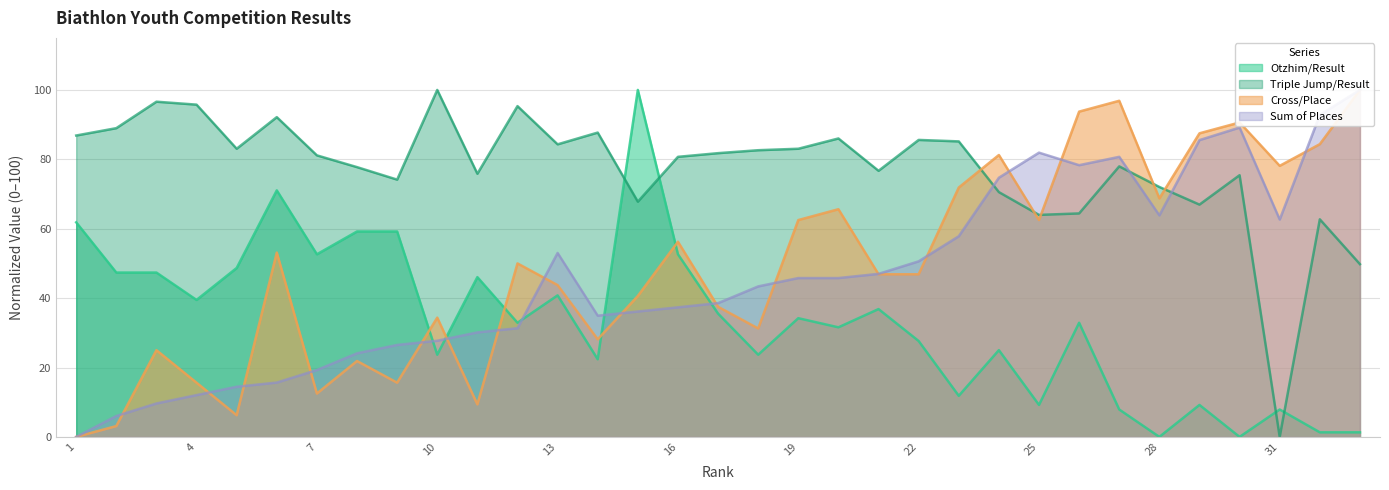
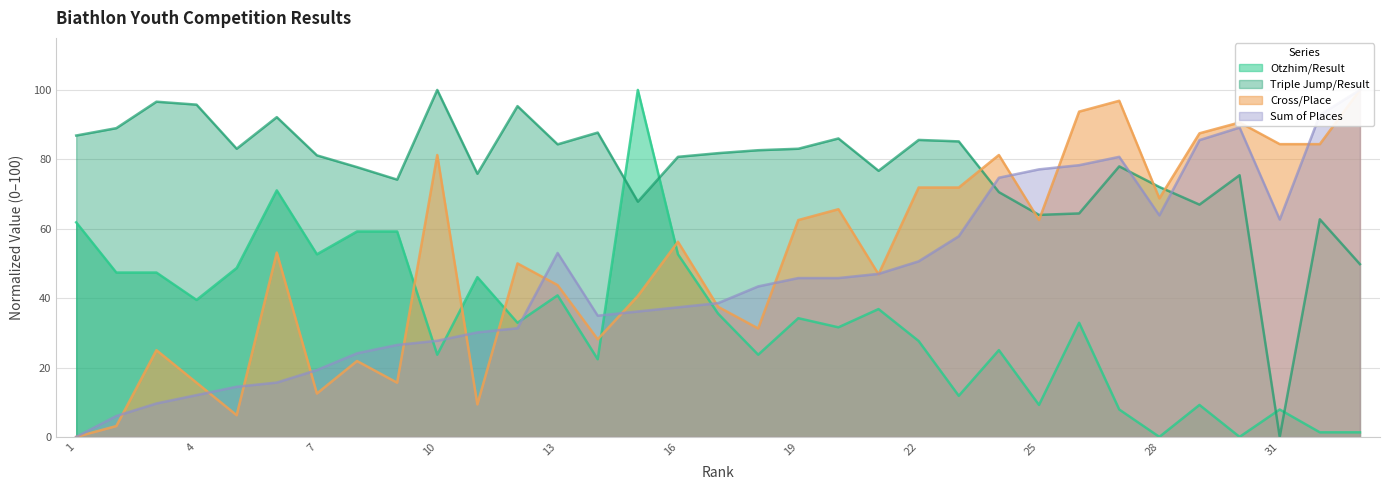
  {
    "Cross/Place": {
      "4": 16,
      "7": 12,
-     "10": 34,
+     "10": 81,
      "13": 44,
      "16": 56,
      "19": 62,
-     "22": 47,
+     "22": 72,
      "25": 62,
      "28": 69,
-     "31": 78
+     "31": 84
    },
    "Sum of Places": {
      "4": 12,
      "7": 19,
      "10": 28,
      "13": 53,
      "16": 37,
      "19": 46,
      "22": 51,
-     "25": 82,
+     "25": 77,
      "28": 64,
      "31": 63
    }
  }
